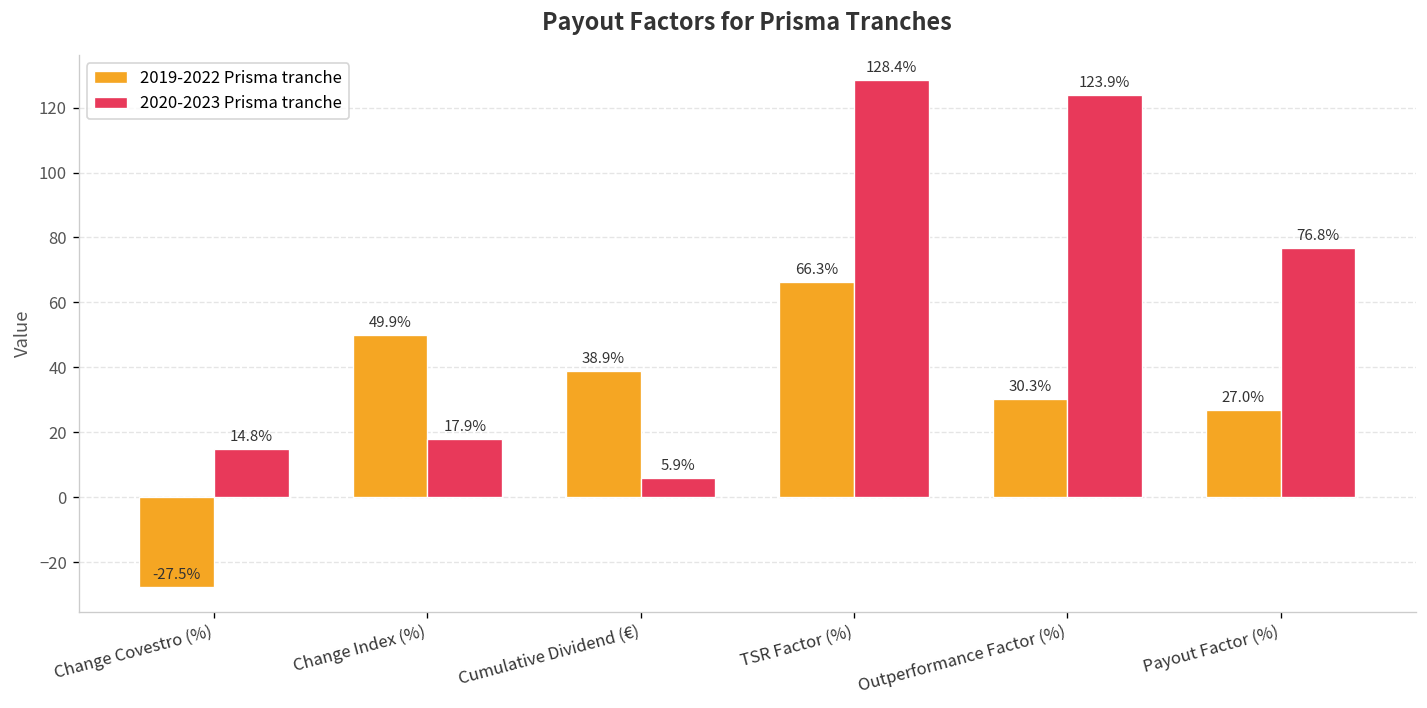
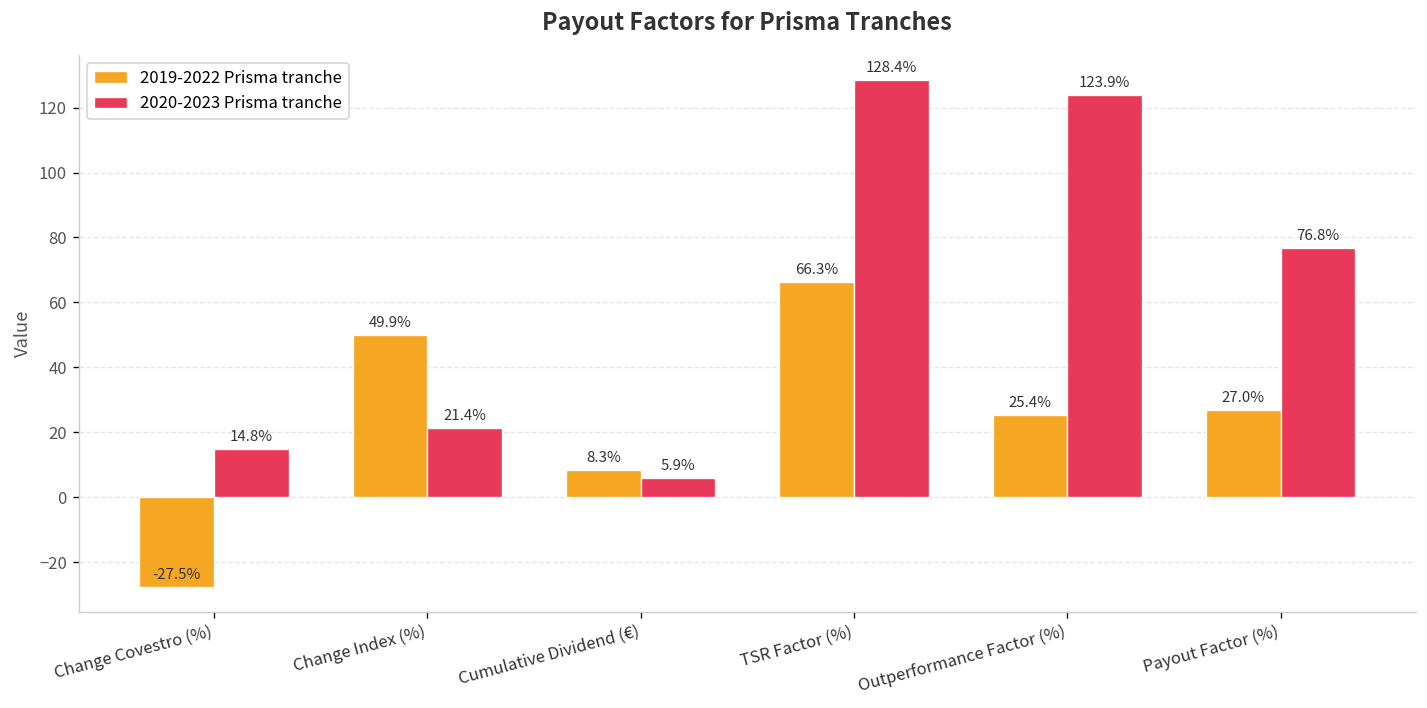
  {
    "2019-2022 Prisma tranche": {
      "Change Covestro (%)": "-27.5%",
      "Change Index (%)": "49.9%",
-     "Cumulative Dividend (€)": "38.9%",
+     "Cumulative Dividend (€)": "8.3%",
      "TSR Factor (%)": "66.3%",
-     "Outperformance Factor (%)": "30.3%",
+     "Outperformance Factor (%)": "25.4%",
      "Payout Factor (%)": "27.0%"
    },
    "2020-2023 Prisma tranche": {
      "Change Covestro (%)": "14.8%",
-     "Change Index (%)": "17.9%",
+     "Change Index (%)": "21.4%",
      "Cumulative Dividend (€)": "5.9%",
      "TSR Factor (%)": "128.4%",
      "Outperformance Factor (%)": "123.9%",
      "Payout Factor (%)": "76.8%"
    }
  }
